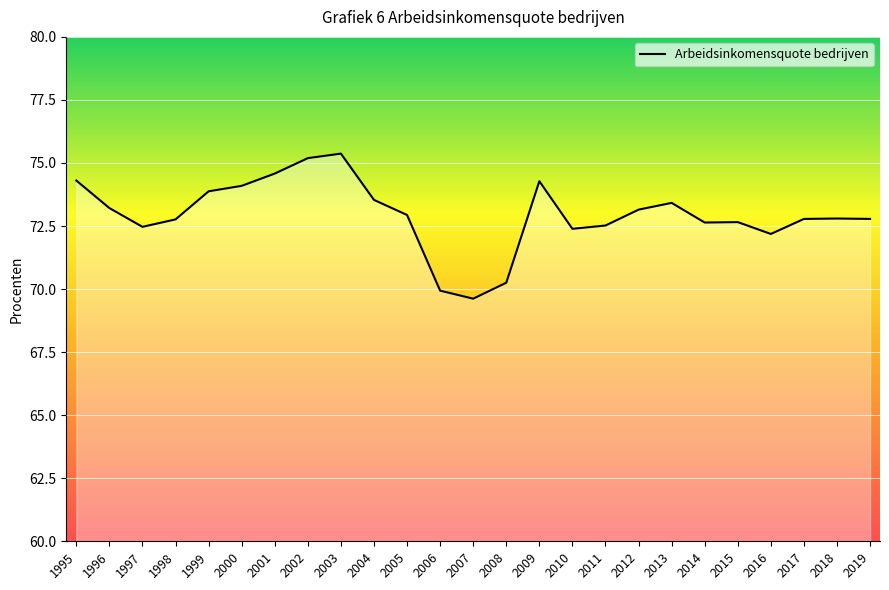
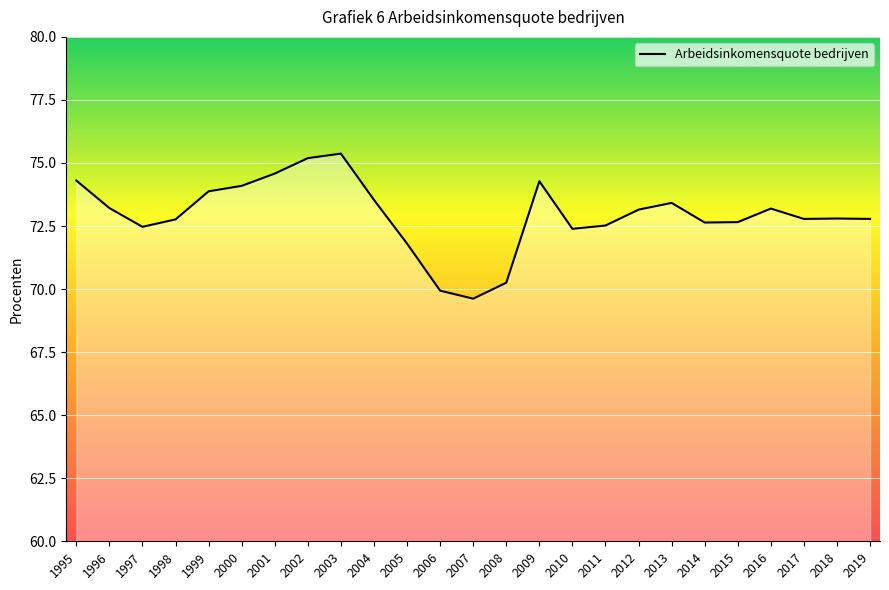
  {
    "1995": 74.3,
    "1996": 73.2,
    "1997": 72.5,
    "1998": 72.8,
    "1999": 73.9,
    "2000": 74.1,
    "2001": 74.6,
    "2002": 75.2,
    "2003": 75.4,
    "2004": 73.5,
-   "2005": 72.9,
+   "2005": 71.8,
    "2006": 69.9,
    "2007": 69.6,
    "2008": 70.3,
    "2009": 74.3,
    "2010": 72.4,
    "2011": 72.5,
    "2012": 73.2,
    "2013": 73.4,
    "2014": 72.6,
    "2015": 72.7,
-   "2016": 72.2,
+   "2016": 73.2,
    "2017": 72.8,
    "2018": 72.8,
    "2019": 72.8
  }
